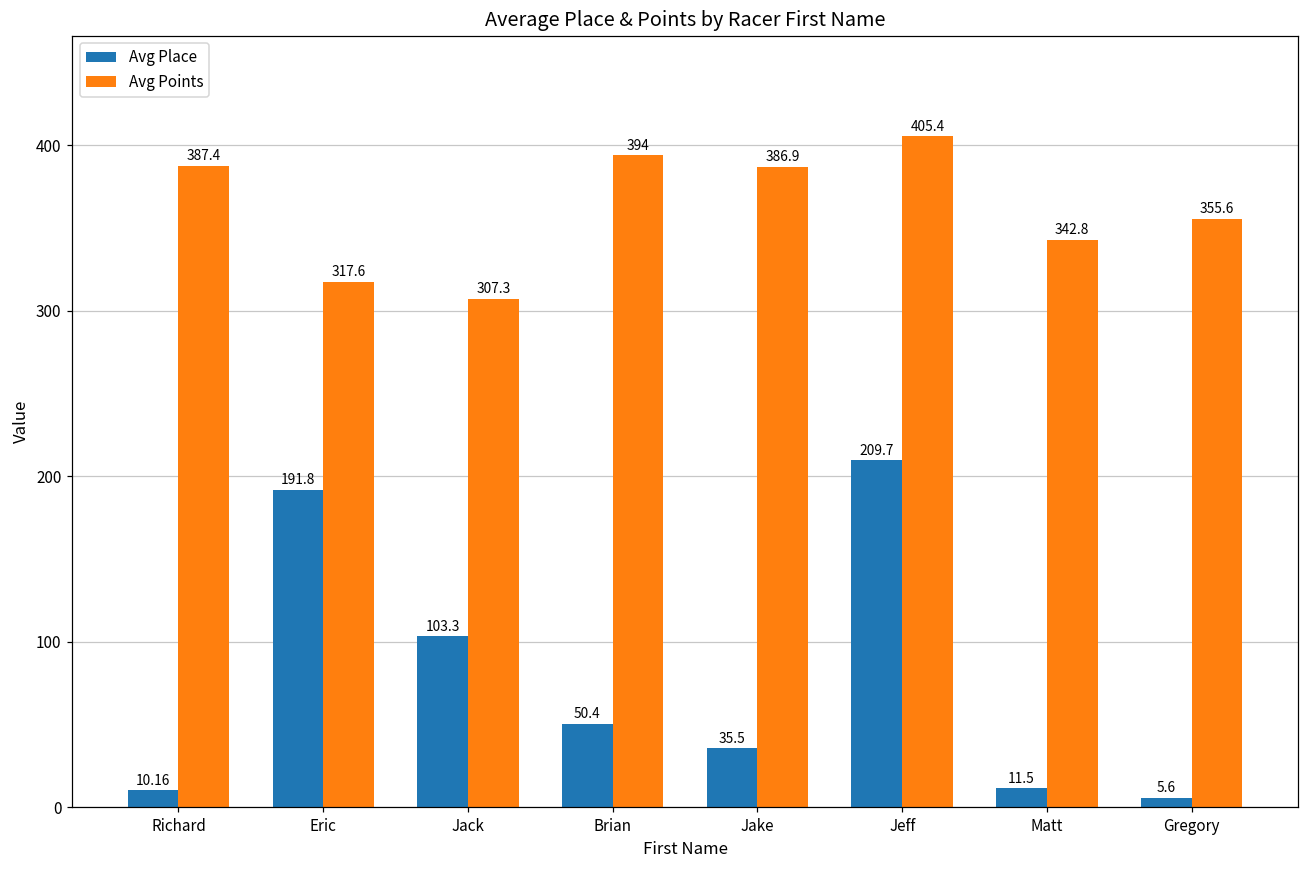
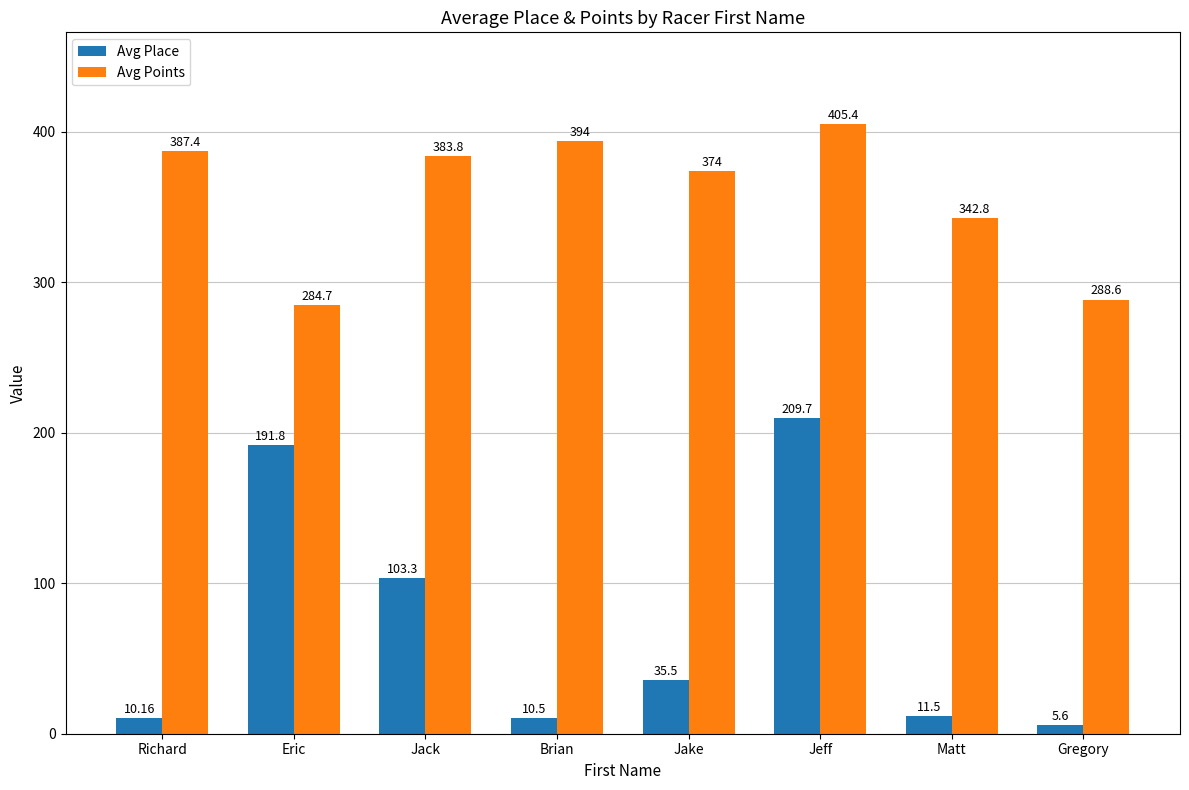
  {
    "Avg Place": {
      "Richard": 10.16,
      "Eric": 191.8,
      "Jack": 103.3,
-     "Brian": 50.4,
+     "Brian": 10.5,
      "Jake": 35.5,
      "Jeff": 209.7,
      "Matt": 11.5,
      "Gregory": 5.6
    },
    "Avg Points": {
      "Richard": 387.4,
-     "Eric": 317.6,
-     "Jack": 307.3,
+     "Eric": 284.7,
+     "Jack": 383.8,
      "Brian": 394,
-     "Jake": 386.9,
+     "Jake": 374,
      "Jeff": 405.4,
      "Matt": 342.8,
-     "Gregory": 355.6
+     "Gregory": 288.6
    }
  }
